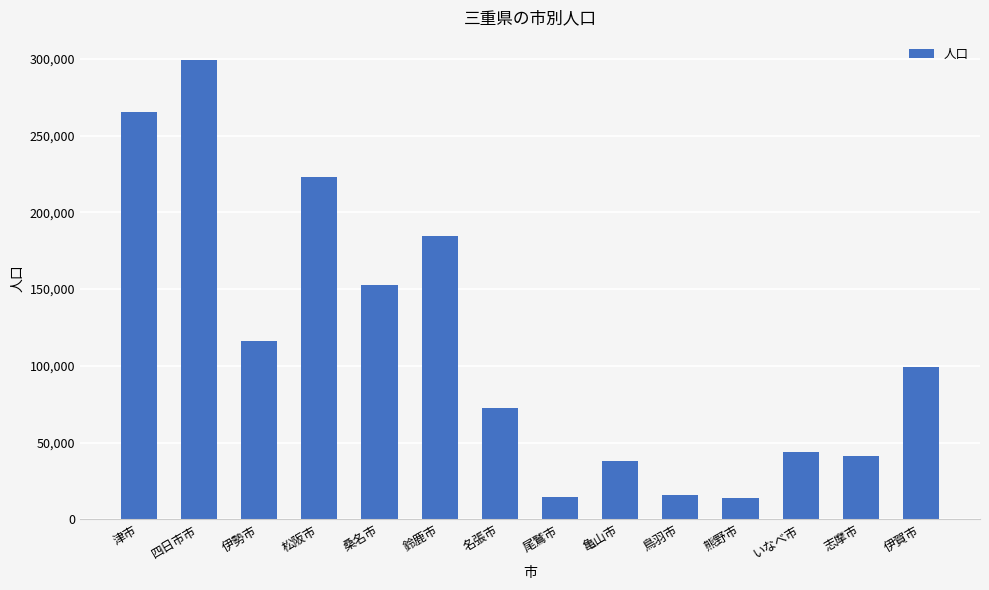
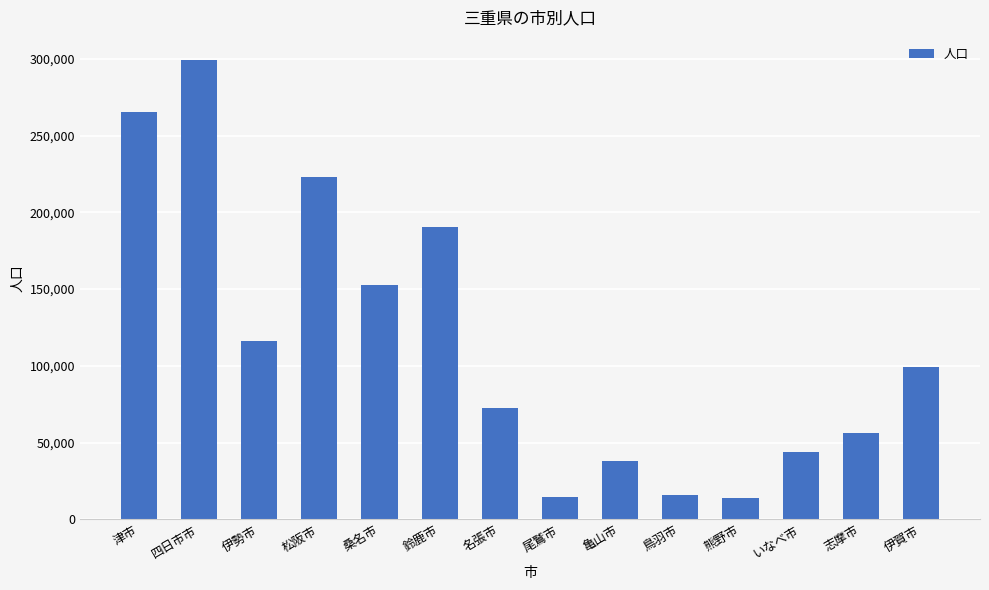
  {
    "津市": "265,000",
    "四日市市": "299,000",
    "伊勢市": "116,000",
    "松阪市": "223,000",
    "桑名市": "152,000",
-   "鈴鹿市": "185,000",
+   "鈴鹿市": "190,000",
    "名張市": "72,000",
    "尾鷲市": "14,000",
    "亀山市": "38,000",
    "鳥羽市": "16,000",
    "熊野市": "14,000",
    "いなべ市": "44,000",
-   "志摩市": "41,000",
+   "志摩市": "56,000",
    "伊賀市": "99,000"
  }
